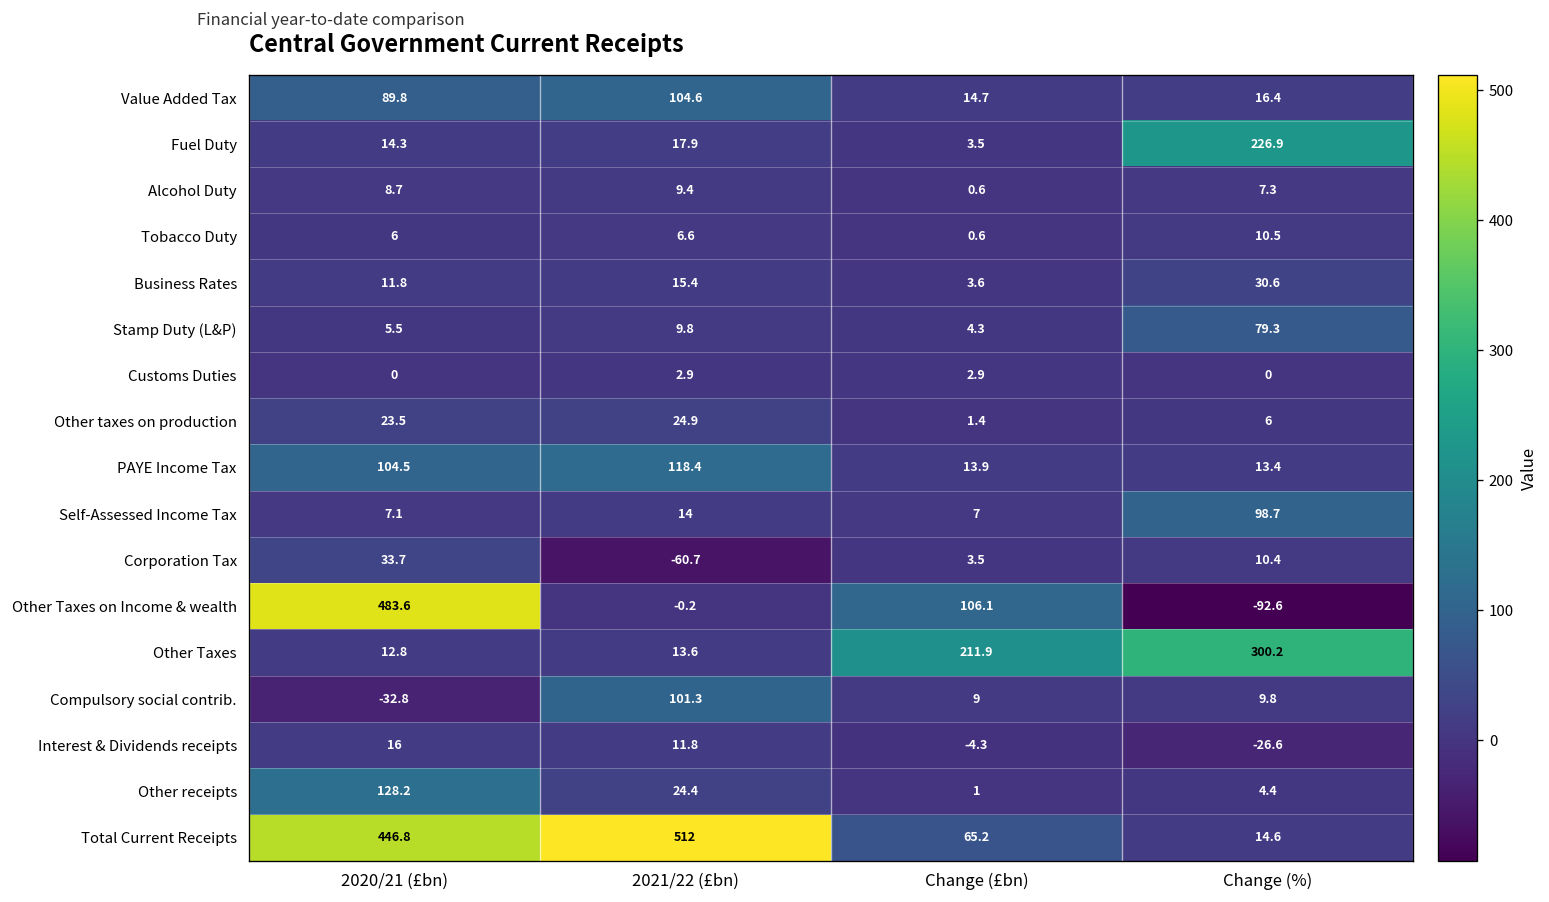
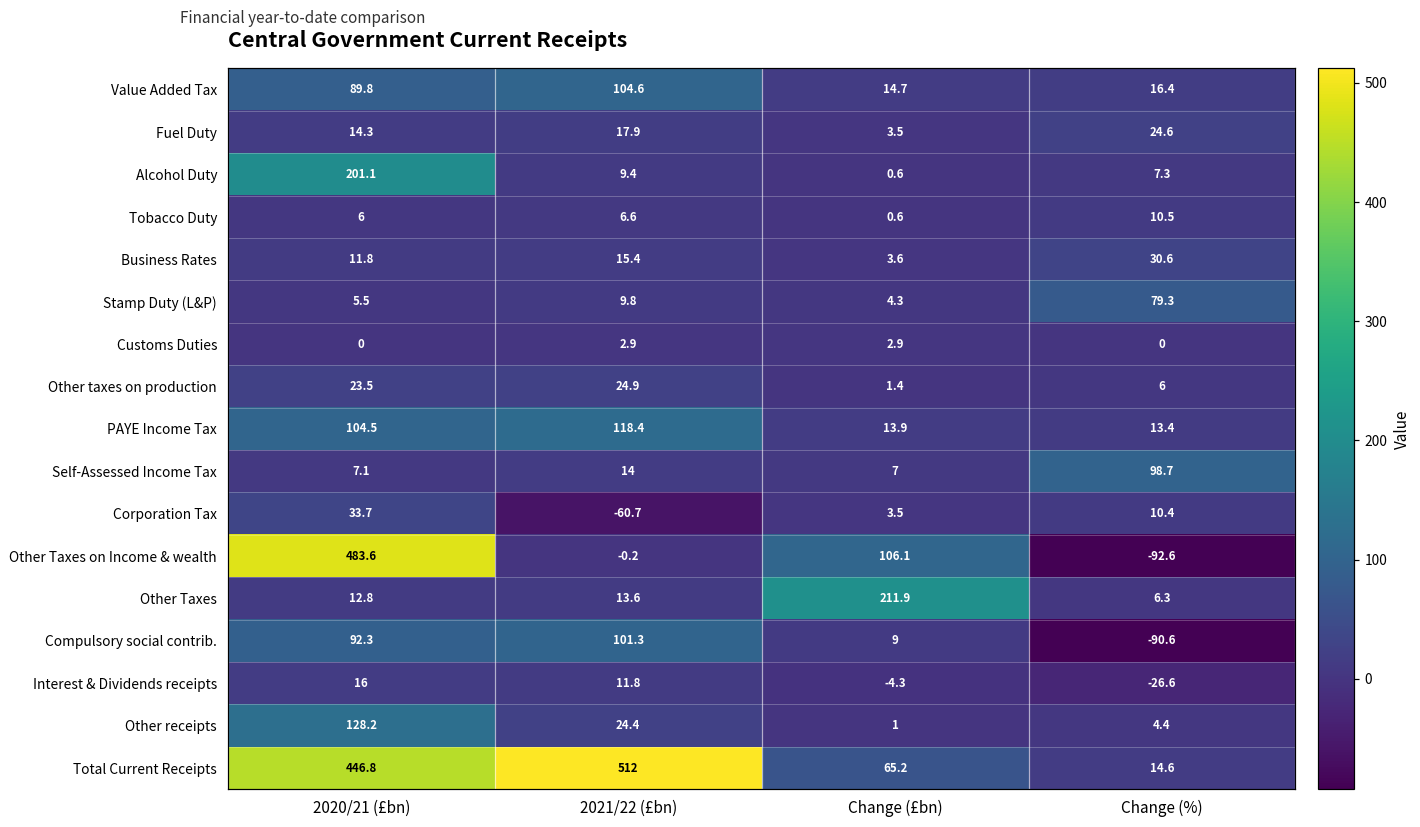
  {
    "Value Added Tax": {
      "2020/21 (£bn)": 89.8,
      "2021/22 (£bn)": 104.6,
      "Change (£bn)": 14.7,
      "Change (%)": 16.4
    },
    "Fuel Duty": {
      "2020/21 (£bn)": 14.3,
      "2021/22 (£bn)": 17.9,
      "Change (£bn)": 3.5,
-     "Change (%)": 226.9
+     "Change (%)": 24.6
    },
    "Alcohol Duty": {
-     "2020/21 (£bn)": 8.7,
+     "2020/21 (£bn)": 201.1,
      "2021/22 (£bn)": 9.4,
      "Change (£bn)": 0.6,
      "Change (%)": 7.3
    },
    "Tobacco Duty": {
      "2020/21 (£bn)": 6,
      "2021/22 (£bn)": 6.6,
      "Change (£bn)": 0.6,
      "Change (%)": 10.5
    },
    "Business Rates": {
      "2020/21 (£bn)": 11.8,
      "2021/22 (£bn)": 15.4,
      "Change (£bn)": 3.6,
      "Change (%)": 30.6
    },
    "Stamp Duty (L&P)": {
      "2020/21 (£bn)": 5.5,
      "2021/22 (£bn)": 9.8,
      "Change (£bn)": 4.3,
      "Change (%)": 79.3
    },
    "Customs Duties": {
      "2020/21 (£bn)": 0,
      "2021/22 (£bn)": 2.9,
      "Change (£bn)": 2.9,
      "Change (%)": 0
    },
    "Other taxes on production": {
      "2020/21 (£bn)": 23.5,
      "2021/22 (£bn)": 24.9,
      "Change (£bn)": 1.4,
      "Change (%)": 6
    },
    "PAYE Income Tax": {
      "2020/21 (£bn)": 104.5,
      "2021/22 (£bn)": 118.4,
      "Change (£bn)": 13.9,
      "Change (%)": 13.4
    },
    "Self-Assessed Income Tax": {
      "2020/21 (£bn)": 7.1,
      "2021/22 (£bn)": 14,
      "Change (£bn)": 7,
      "Change (%)": 98.7
    },
    "Corporation Tax": {
      "2020/21 (£bn)": 33.7,
      "2021/22 (£bn)": -60.7,
      "Change (£bn)": 3.5,
      "Change (%)": 10.4
    },
    "Other Taxes on Income & wealth": {
      "2020/21 (£bn)": 483.6,
      "2021/22 (£bn)": -0.2,
      "Change (£bn)": 106.1,
      "Change (%)": -92.6
    },
    "Other Taxes": {
      "2020/21 (£bn)": 12.8,
      "2021/22 (£bn)": 13.6,
      "Change (£bn)": 211.9,
-     "Change (%)": 300.2
+     "Change (%)": 6.3
    },
    "Compulsory social contrib.": {
-     "2020/21 (£bn)": -32.8,
+     "2020/21 (£bn)": 92.3,
      "2021/22 (£bn)": 101.3,
      "Change (£bn)": 9,
-     "Change (%)": 9.8
+     "Change (%)": -90.6
    },
    "Interest & Dividends receipts": {
      "2020/21 (£bn)": 16,
      "2021/22 (£bn)": 11.8,
      "Change (£bn)": -4.3,
      "Change (%)": -26.6
    },
    "Other receipts": {
      "2020/21 (£bn)": 128.2,
      "2021/22 (£bn)": 24.4,
      "Change (£bn)": 1,
      "Change (%)": 4.4
    },
    "Total Current Receipts": {
      "2020/21 (£bn)": 446.8,
      "2021/22 (£bn)": 512,
      "Change (£bn)": 65.2,
      "Change (%)": 14.6
    }
  }
